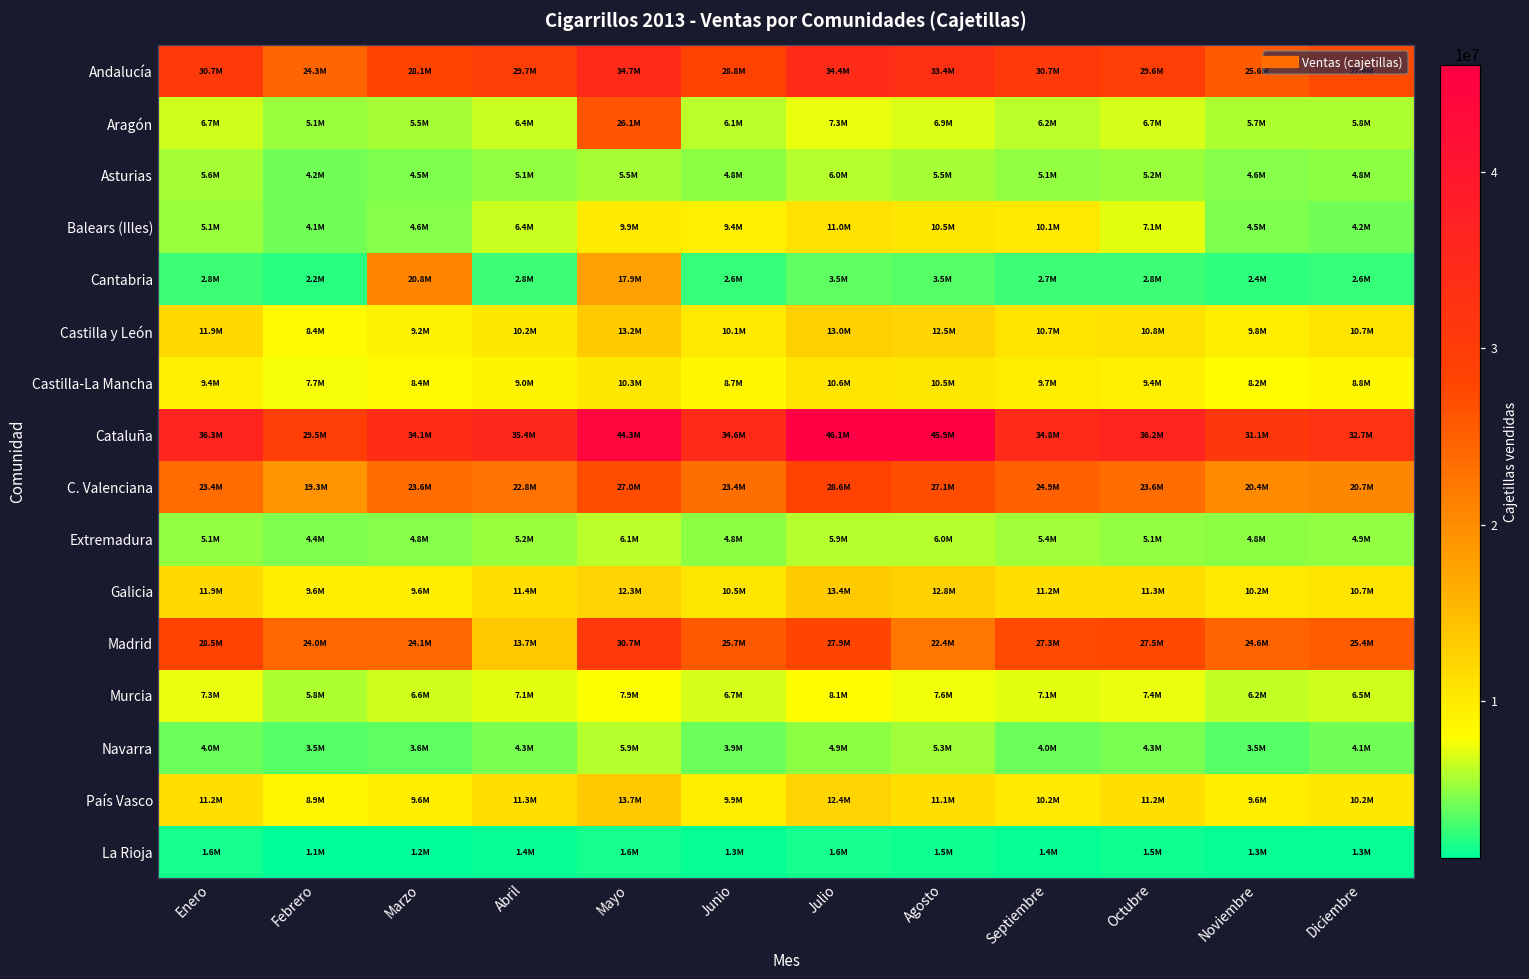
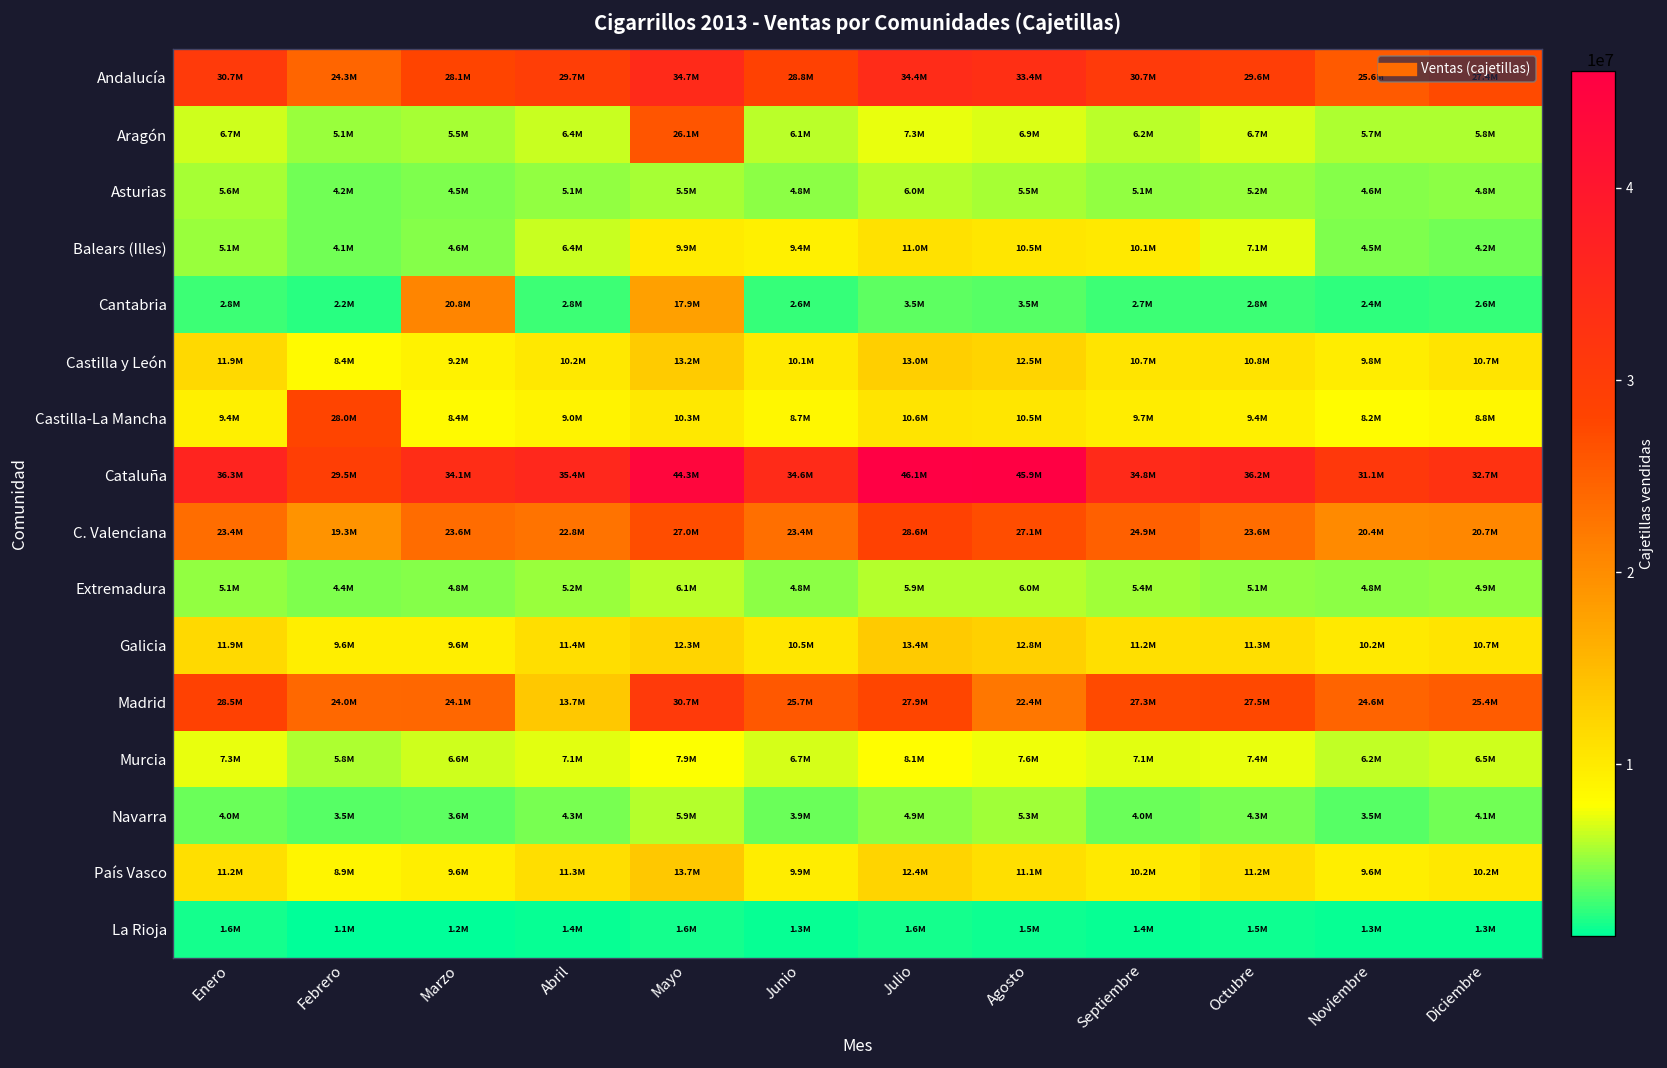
  {
    "Andalucía": {
      "Enero": "30.7M",
      "Febrero": "24.3M",
      "Marzo": "28.1M",
      "Abril": "29.7M",
      "Mayo": "34.7M",
      "Junio": "28.8M",
      "Julio": "34.4M",
      "Agosto": "33.4M",
      "Septiembre": "30.7M",
      "Octubre": "29.6M"
    },
    "Aragón": {
      "Enero": "6.7M",
      "Febrero": "5.1M",
      "Marzo": "5.5M",
      "Abril": "6.4M",
      "Mayo": "26.1M",
      "Junio": "6.1M",
      "Julio": "7.3M",
      "Agosto": "6.9M",
      "Septiembre": "6.2M",
      "Octubre": "6.7M",
      "Noviembre": "5.7M",
      "Diciembre": "5.8M"
    },
    "Asturias": {
      "Enero": "5.6M",
      "Febrero": "4.2M",
      "Marzo": "4.5M",
      "Abril": "5.1M",
      "Mayo": "5.5M",
      "Junio": "4.8M",
      "Julio": "6.0M",
      "Agosto": "5.5M",
      "Septiembre": "5.1M",
      "Octubre": "5.2M",
      "Noviembre": "4.6M",
      "Diciembre": "4.8M"
    },
    "Balears (Illes)": {
      "Enero": "5.1M",
      "Febrero": "4.1M",
      "Marzo": "4.6M",
      "Abril": "6.4M",
      "Mayo": "9.9M",
      "Junio": "9.4M",
      "Julio": "11.0M",
      "Agosto": "10.5M",
      "Septiembre": "10.1M",
      "Octubre": "7.1M",
      "Noviembre": "4.5M",
      "Diciembre": "4.2M"
    },
    "Cantabria": {
      "Enero": "2.8M",
      "Febrero": "2.2M",
      "Marzo": "20.8M",
      "Abril": "2.8M",
      "Mayo": "17.9M",
      "Junio": "2.6M",
      "Julio": "3.5M",
      "Agosto": "3.5M",
      "Septiembre": "2.7M",
      "Octubre": "2.8M",
      "Noviembre": "2.4M",
      "Diciembre": "2.6M"
    },
    "Castilla y León": {
      "Enero": "11.9M",
      "Febrero": "8.4M",
      "Marzo": "9.2M",
      "Abril": "10.2M",
      "Mayo": "13.2M",
      "Junio": "10.1M",
      "Julio": "13.0M",
      "Agosto": "12.5M",
      "Septiembre": "10.7M",
      "Octubre": "10.8M",
      "Noviembre": "9.8M",
      "Diciembre": "10.7M"
    },
    "Castilla-La Mancha": {
      "Enero": "9.4M",
-     "Febrero": "7.7M",
+     "Febrero": "28.0M",
      "Marzo": "8.4M",
      "Abril": "9.0M",
      "Mayo": "10.3M",
      "Junio": "8.7M",
      "Julio": "10.6M",
      "Agosto": "10.5M",
      "Septiembre": "9.7M",
      "Octubre": "9.4M",
      "Noviembre": "8.2M",
      "Diciembre": "8.8M"
    },
    "Cataluña": {
      "Enero": "36.3M",
      "Febrero": "29.5M",
      "Marzo": "34.1M",
      "Abril": "35.4M",
      "Mayo": "44.3M",
      "Junio": "34.6M",
      "Julio": "46.1M",
      "Agosto": "45.9M",
      "Septiembre": "34.8M",
      "Octubre": "36.2M",
      "Noviembre": "31.1M",
      "Diciembre": "32.7M"
    },
    "C. Valenciana": {
      "Enero": "23.4M",
      "Febrero": "19.3M",
      "Marzo": "23.6M",
      "Abril": "22.8M",
      "Mayo": "27.0M",
      "Junio": "23.4M",
      "Julio": "28.6M",
      "Agosto": "27.1M",
      "Septiembre": "24.9M",
      "Octubre": "23.6M",
      "Noviembre": "20.4M",
      "Diciembre": "20.7M"
    },
    "Extremadura": {
      "Enero": "5.1M",
      "Febrero": "4.4M",
      "Marzo": "4.8M",
      "Abril": "5.2M",
      "Mayo": "6.1M",
      "Junio": "4.8M",
      "Julio": "5.9M",
      "Agosto": "6.0M",
      "Septiembre": "5.4M",
      "Octubre": "5.1M",
      "Noviembre": "4.8M",
      "Diciembre": "4.9M"
    },
    "Galicia": {
      "Enero": "11.9M",
      "Febrero": "9.6M",
      "Marzo": "9.6M",
      "Abril": "11.4M",
      "Mayo": "12.3M",
      "Junio": "10.5M",
      "Julio": "13.4M",
      "Agosto": "12.8M",
      "Septiembre": "11.2M",
      "Octubre": "11.3M",
      "Noviembre": "10.2M",
      "Diciembre": "10.7M"
    },
    "Madrid": {
      "Enero": "28.5M",
      "Febrero": "24.0M",
      "Marzo": "24.1M",
      "Abril": "13.7M",
      "Mayo": "30.7M",
      "Junio": "25.7M",
      "Julio": "27.9M",
      "Agosto": "22.4M",
      "Septiembre": "27.3M",
      "Octubre": "27.5M",
      "Noviembre": "24.6M",
      "Diciembre": "25.4M"
    },
    "Murcia": {
      "Enero": "7.3M",
      "Febrero": "5.8M",
      "Marzo": "6.6M",
      "Abril": "7.1M",
      "Mayo": "7.9M",
      "Junio": "6.7M",
      "Julio": "8.1M",
      "Agosto": "7.6M",
      "Septiembre": "7.1M",
      "Octubre": "7.4M",
      "Noviembre": "6.2M",
      "Diciembre": "6.5M"
    },
    "Navarra": {
      "Enero": "4.0M",
      "Febrero": "3.5M",
      "Marzo": "3.6M",
      "Abril": "4.3M",
      "Mayo": "5.9M",
      "Junio": "3.9M",
      "Julio": "4.9M",
      "Agosto": "5.3M",
      "Septiembre": "4.0M",
      "Octubre": "4.3M",
      "Noviembre": "3.5M",
      "Diciembre": "4.1M"
    },
    "País Vasco": {
      "Enero": "11.2M",
      "Febrero": "8.9M",
      "Marzo": "9.6M",
      "Abril": "11.3M",
      "Mayo": "13.7M",
      "Junio": "9.9M",
      "Julio": "12.4M",
      "Agosto": "11.1M",
      "Septiembre": "10.2M",
      "Octubre": "11.2M",
      "Noviembre": "9.6M",
      "Diciembre": "10.2M"
    },
    "La Rioja": {
      "Enero": "1.6M",
      "Febrero": "1.1M",
      "Marzo": "1.2M",
      "Abril": "1.4M",
      "Mayo": "1.6M",
      "Junio": "1.3M",
      "Julio": "1.6M",
      "Agosto": "1.5M",
      "Septiembre": "1.4M",
      "Octubre": "1.5M",
      "Noviembre": "1.3M",
      "Diciembre": "1.3M"
    }
  }
